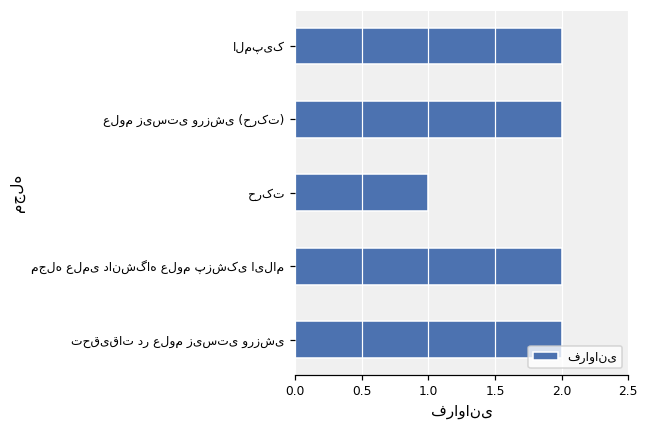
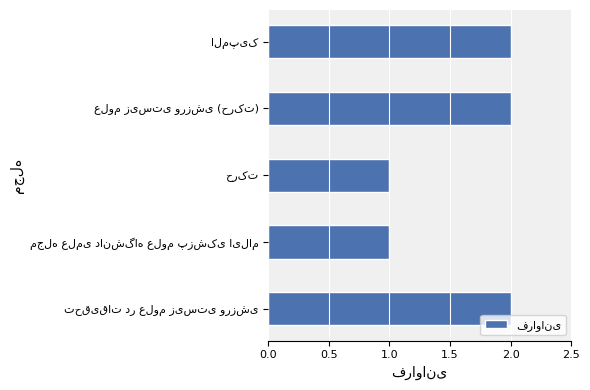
  {
    "المپیک": 2,
    "علوم زیستی ورزشی (حرکت)": 2,
    "حرکت": 1,
-   "مجله علمی دانشگاه علوم پزشکی ایلام": 2,
+   "مجله علمی دانشگاه علوم پزشکی ایلام": 1,
    "تحقیقات در علوم زیستی ورزشی": 2
  }
